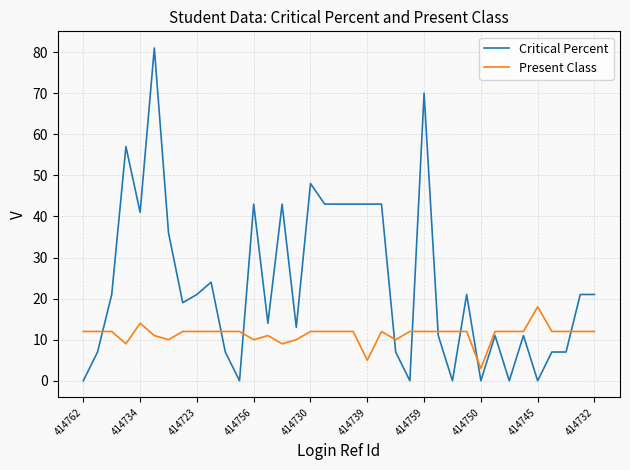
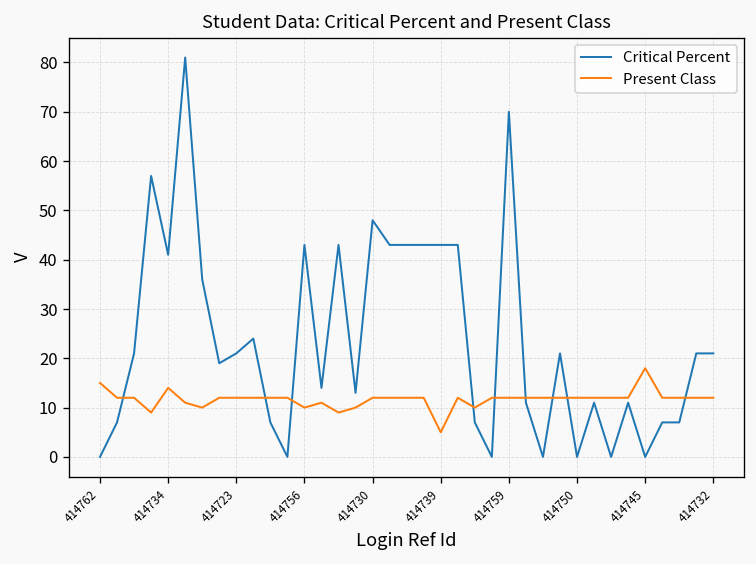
  {
    "Critical Percent": {
      "414762": 0,
      "414734": 41,
      "414723": 21,
      "414756": 43,
      "414730": 48,
      "414739": 43,
      "414759": 70,
      "414750": 0,
      "414745": 0,
      "414732": 21
    },
    "Present Class": {
-     "414762": 12,
+     "414762": 15,
      "414734": 14,
      "414723": 12,
      "414756": 10,
      "414730": 12,
      "414739": 5,
      "414759": 12,
-     "414750": 3,
+     "414750": 12,
      "414745": 18,
      "414732": 12
    }
  }
